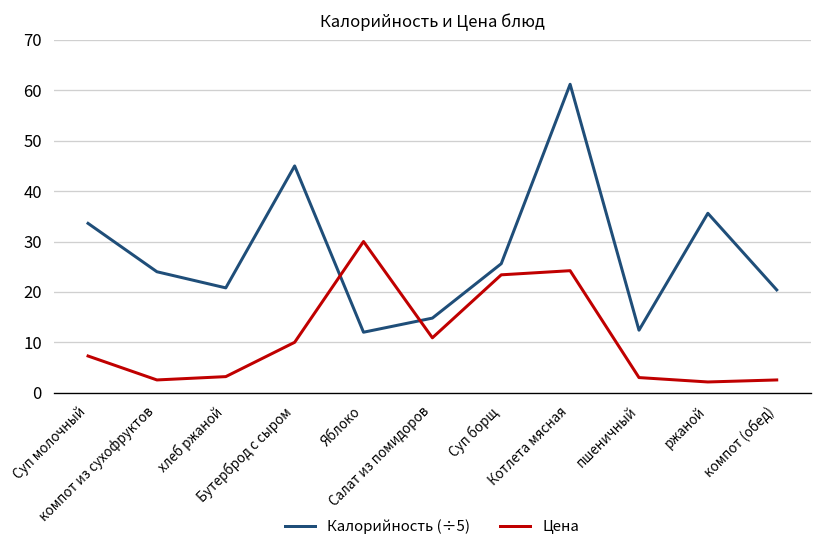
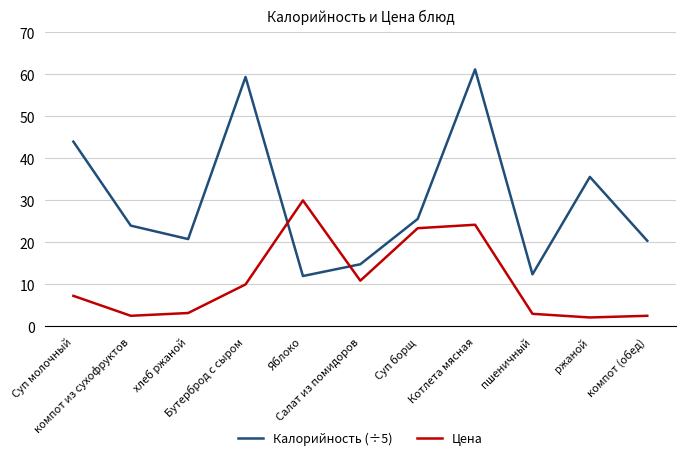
  {
    "Калорийность (÷5)": {
-     "Суп молочный": 34,
+     "Суп молочный": 44,
      "компот из сухофруктов": 24,
      "хлеб ржаной": 21,
-     "Бутерброд с сыром": 45,
+     "Бутерброд с сыром": 59,
      "Яблоко": 12,
      "Салат из помидоров": 15,
      "Суп борщ": 26,
      "Котлета мясная": 61,
      "пшеничный": 12,
      "ржаной": 36,
      "компот (обед)": 20
    },
    "Цена": {
      "Суп молочный": 7,
      "компот из сухофруктов": 3,
      "хлеб ржаной": 3,
      "Бутерброд с сыром": 10,
      "Яблоко": 30,
      "Салат из помидоров": 11,
      "Суп борщ": 23,
      "Котлета мясная": 24,
      "пшеничный": 3,
      "ржаной": 2,
      "компот (обед)": 3
    }
  }
